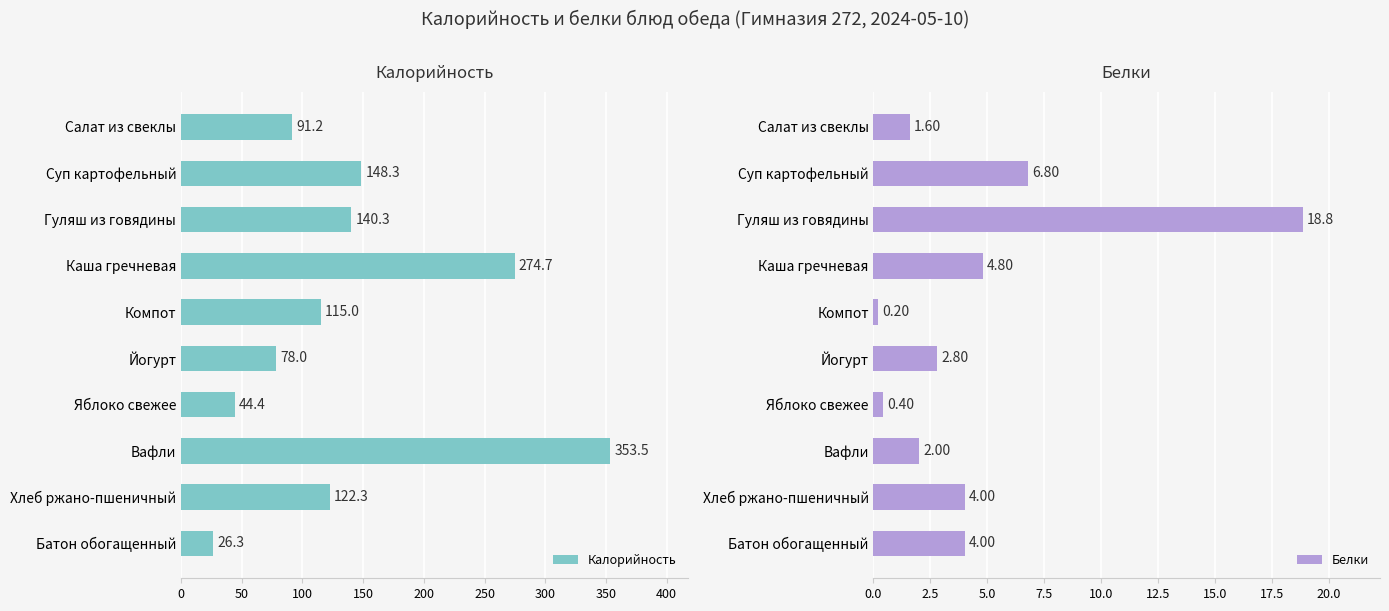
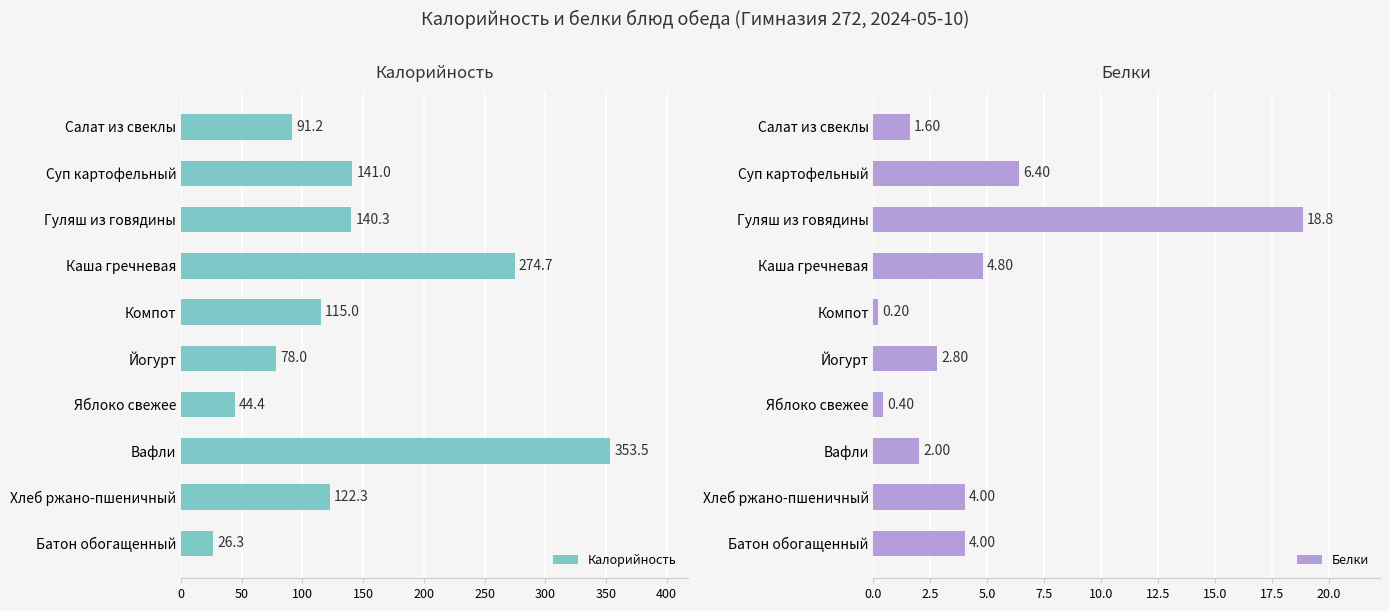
  {
    "Калорийность": {
      "Салат из свеклы": 91.2,
-     "Суп картофельный": 148.3,
+     "Суп картофельный": 141.0,
      "Гуляш из говядины": 140.3,
      "Каша гречневая": 274.7,
      "Компот": 115.0,
      "Йогурт": 78.0,
      "Яблоко свежее": 44.4,
      "Вафли": 353.5,
      "Хлеб ржано-пшеничный": 122.3,
      "Батон обогащенный": 26.3
    },
    "Белки": {
      "Салат из свеклы": 1.60,
-     "Суп картофельный": 6.80,
+     "Суп картофельный": 6.40,
      "Гуляш из говядины": 18.8,
      "Каша гречневая": 4.80,
      "Компот": 0.20,
      "Йогурт": 2.80,
      "Яблоко свежее": 0.40,
      "Вафли": 2.00,
      "Хлеб ржано-пшеничный": 4.00,
      "Батон обогащенный": 4.00
    }
  }
